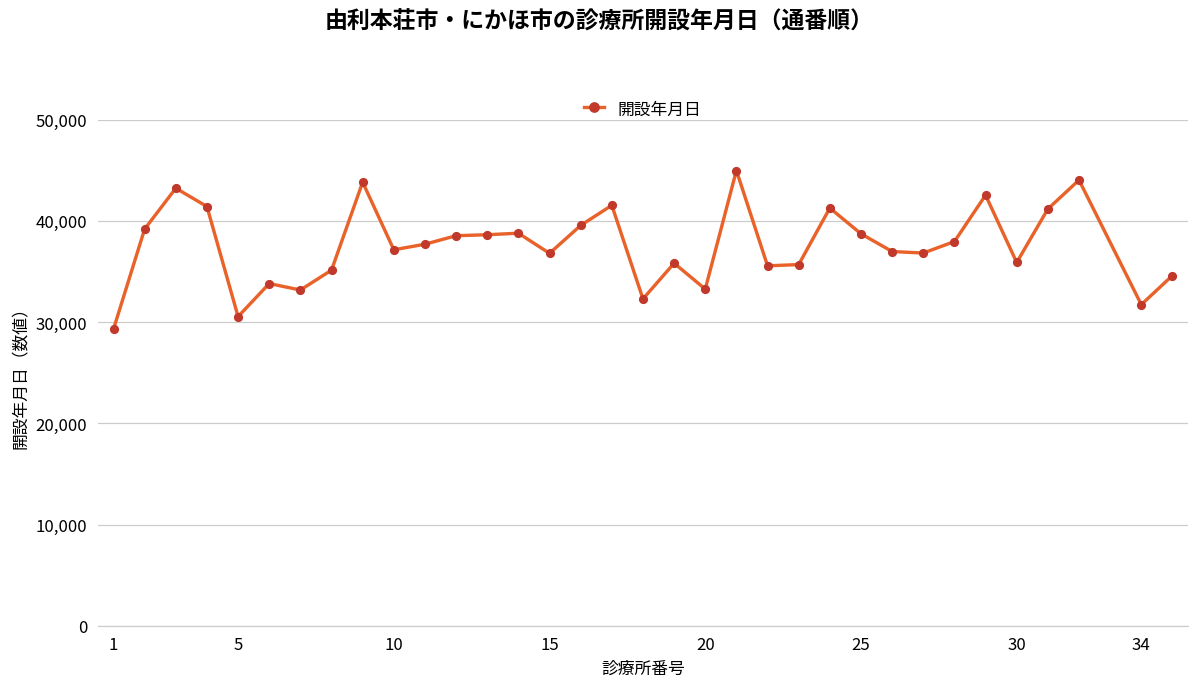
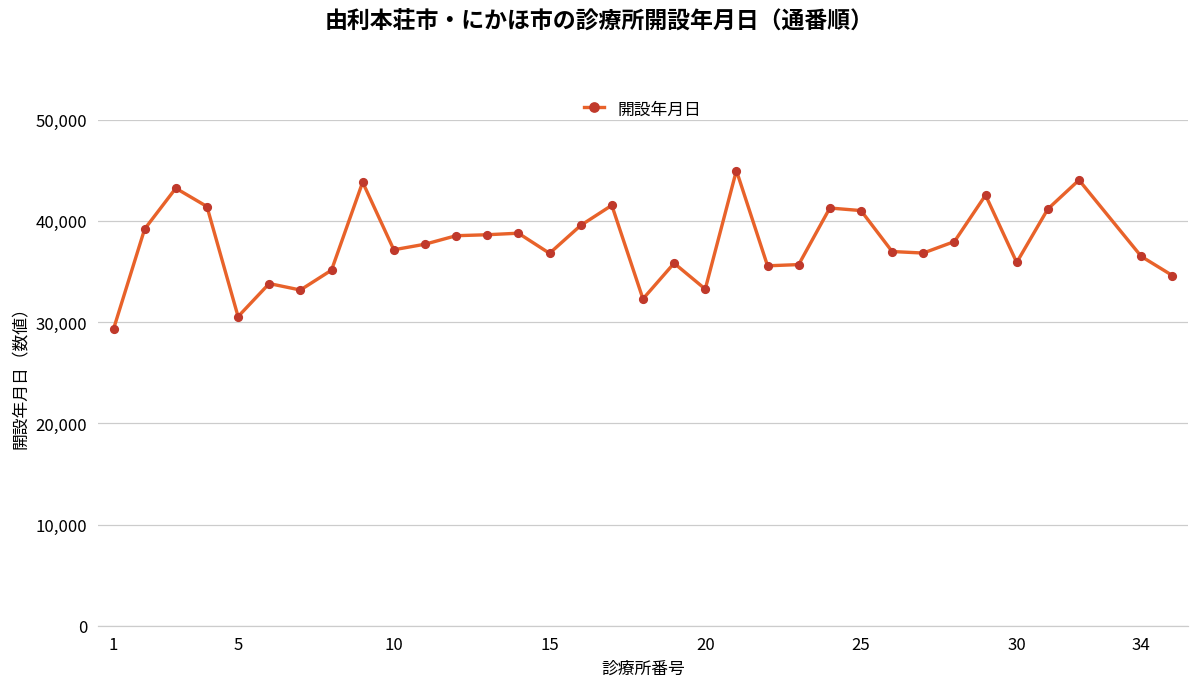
  {
    "1": "29,000",
    "5": "31,000",
    "10": "37,000",
    "15": "37,000",
    "20": "33,000",
-   "25": "39,000",
+   "25": "41,000",
    "30": "36,000",
-   "34": "32,000"
+   "34": "36,000"
  }
